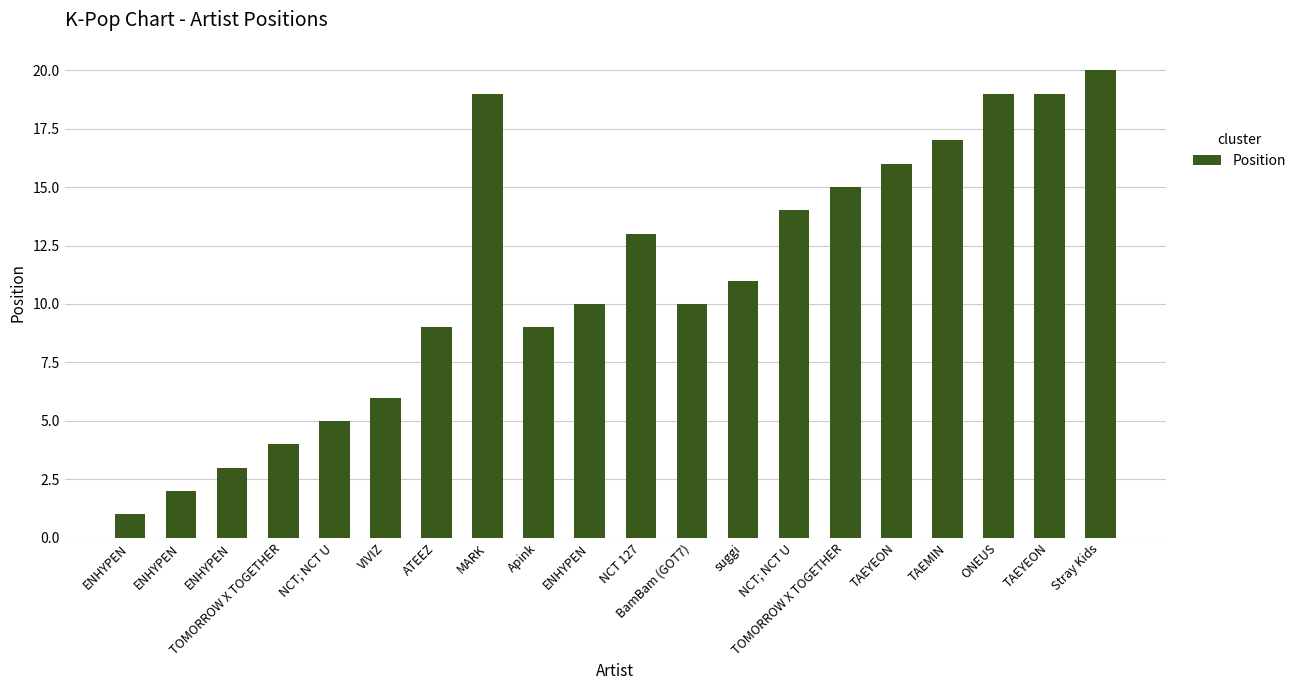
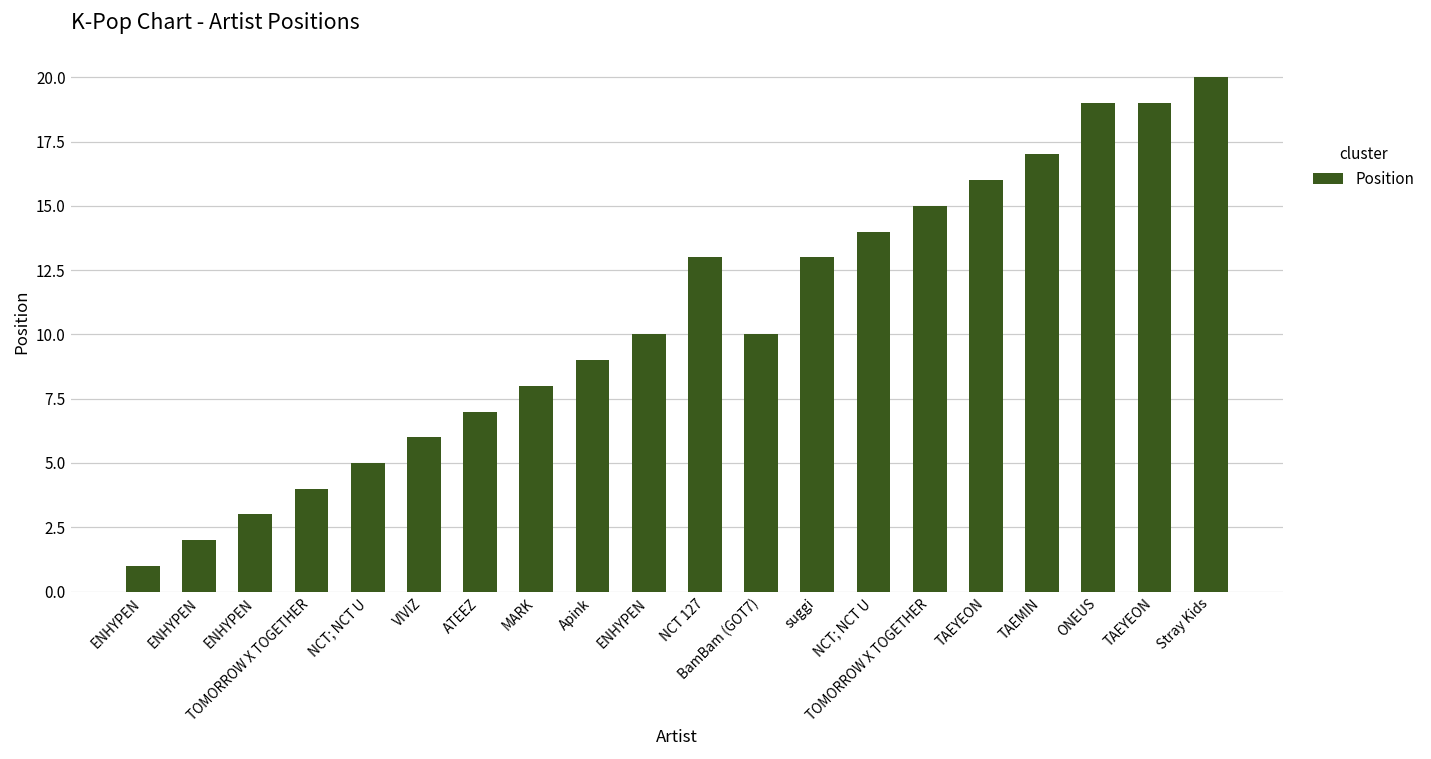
  {
    "VIVIZ": 6,
-   "ATEEZ": 9,
-   "MARK": 19,
+   "ATEEZ": 7,
+   "MARK": 8,
    "Apink": 9,
    "NCT 127": 13,
    "BamBam (GOT7)": 10,
-   "suggi": 11,
+   "suggi": 13,
    "TAEMIN": 17,
    "ONEUS": 19,
    "Stray Kids": 20
  }
